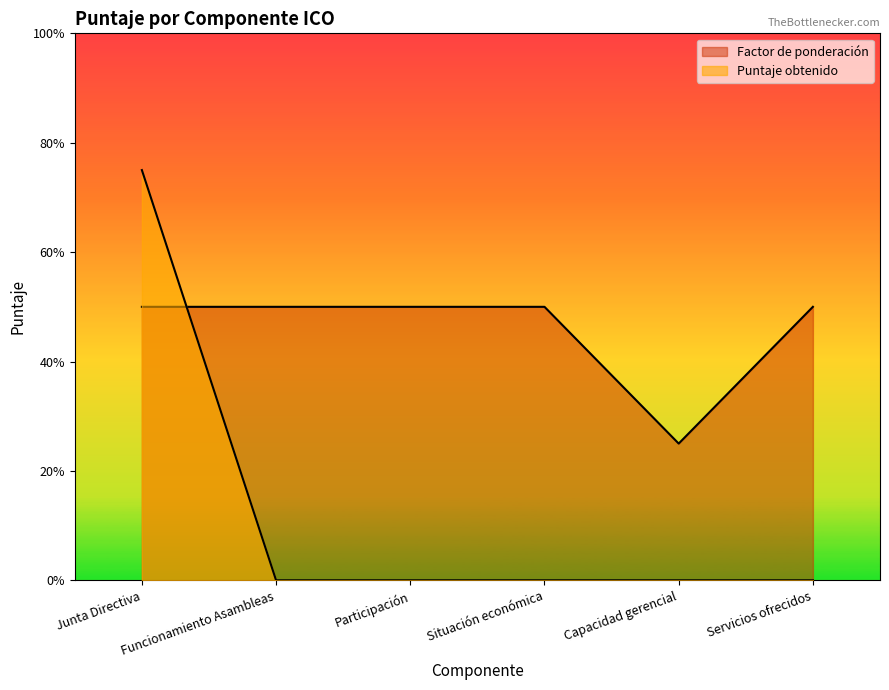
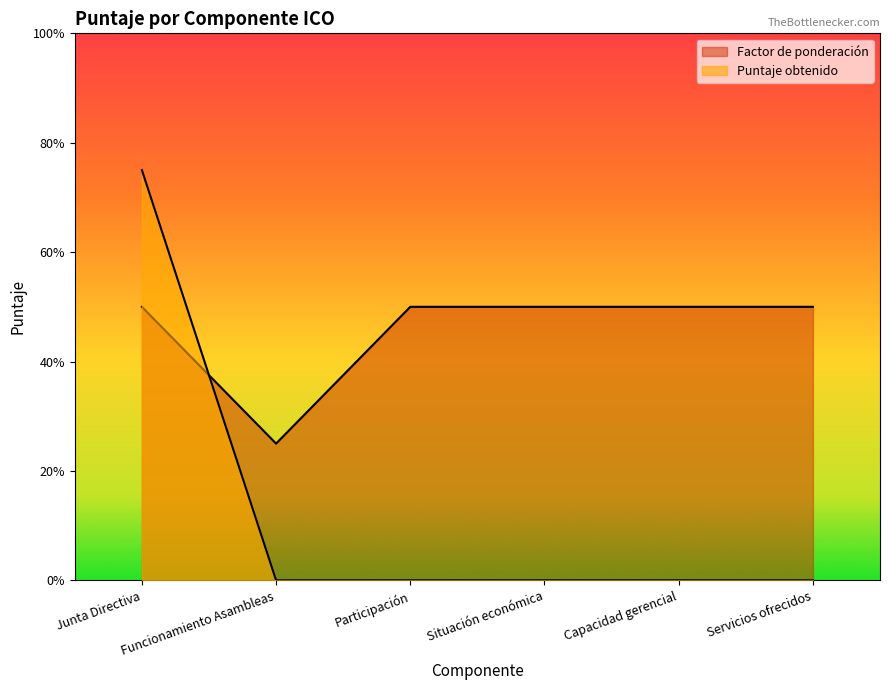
  {
    "Factor de ponderación": {
      "Junta Directiva": "50%",
-     "Funcionamiento Asambleas": "50%",
+     "Funcionamiento Asambleas": "25%",
      "Participación": "50%",
      "Situación económica": "50%",
-     "Capacidad gerencial": "25%",
+     "Capacidad gerencial": "50%",
      "Servicios ofrecidos": "50%"
    },
    "Puntaje obtenido": {
      "Junta Directiva": "75%",
      "Funcionamiento Asambleas": "0%",
      "Participación": "0%",
      "Situación económica": "0%",
      "Capacidad gerencial": "0%",
      "Servicios ofrecidos": "0%"
    }
  }
